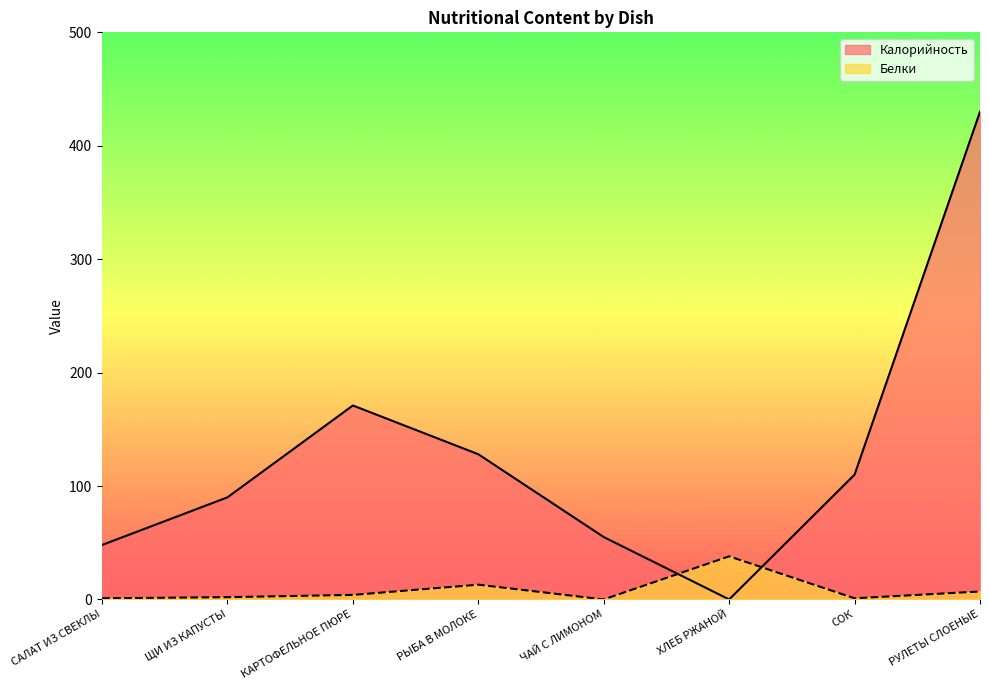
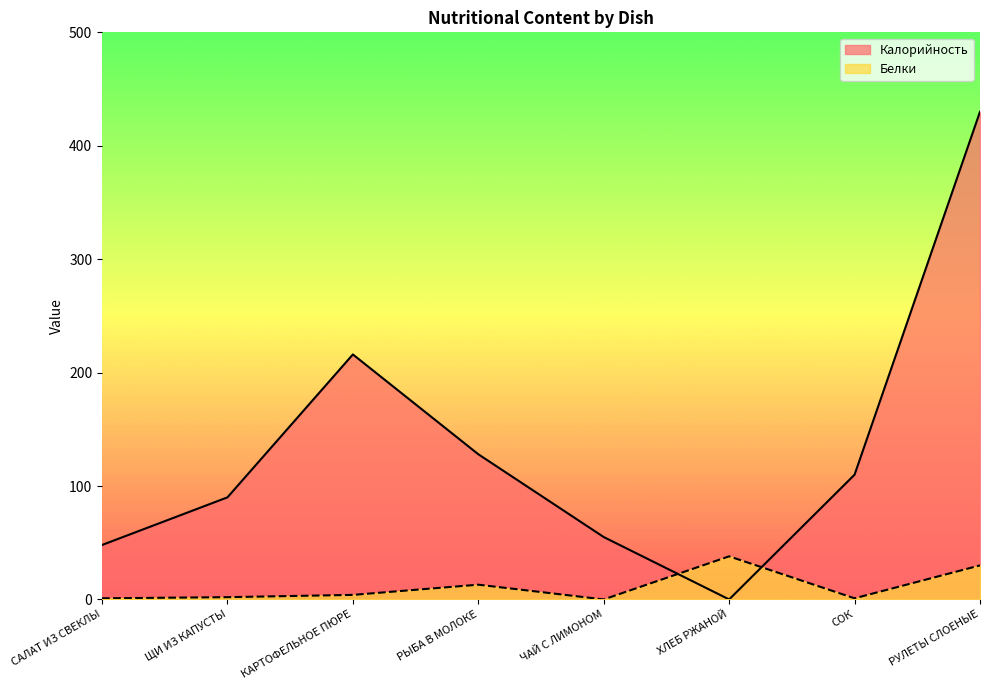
  {
    "Калорийность": {
      "САЛАТ ИЗ СВЕКЛЫ": 48,
      "ЩИ ИЗ КАПУСТЫ": 90,
-     "КАРТОФЕЛЬНОЕ ПЮРЕ": 171,
+     "КАРТОФЕЛЬНОЕ ПЮРЕ": 216,
      "РЫБА В МОЛОКЕ": 128,
      "ЧАЙ С ЛИМОНОМ": 55,
      "ХЛЕБ РЖАНОЙ": 0,
      "СОК": 110,
      "РУЛЕТЫ СЛОЕНЫЕ": 430
    },
    "Белки": {
      "САЛАТ ИЗ СВЕКЛЫ": 1,
      "ЩИ ИЗ КАПУСТЫ": 2,
      "КАРТОФЕЛЬНОЕ ПЮРЕ": 4,
      "РЫБА В МОЛОКЕ": 13,
      "ЧАЙ С ЛИМОНОМ": 0,
      "ХЛЕБ РЖАНОЙ": 38,
      "СОК": 1,
-     "РУЛЕТЫ СЛОЕНЫЕ": 7
+     "РУЛЕТЫ СЛОЕНЫЕ": 30
    }
  }
